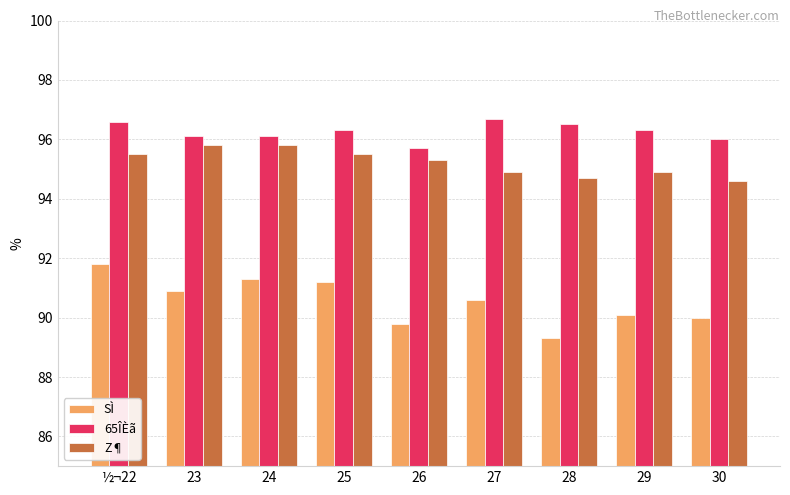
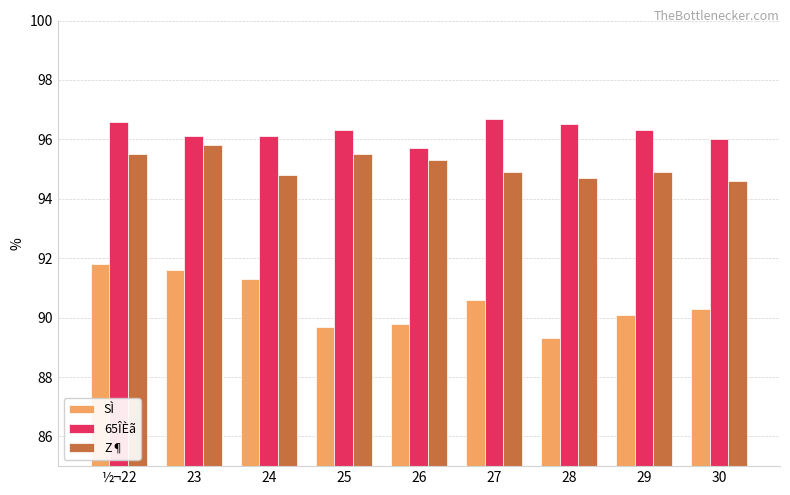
  {
    "SÌ": {
      "½¬22": 91.8,
-     "23": 90.9,
+     "23": 91.6,
      "24": 91.3,
-     "25": 91.2,
+     "25": 89.7,
      "26": 89.8,
      "27": 90.6,
      "28": 89.3,
      "29": 90.1,
-     "30": 90.0
+     "30": 90.3
    },
    "65ÎÈã": {
      "½¬22": 96.6,
      "23": 96.1,
      "24": 96.1,
      "25": 96.3,
      "26": 95.7,
      "27": 96.7,
      "28": 96.5,
      "29": 96.3,
      "30": 96.0
    },
    "Z¶": {
      "½¬22": 95.5,
      "23": 95.8,
-     "24": 95.8,
+     "24": 94.8,
      "25": 95.5,
      "26": 95.3,
      "27": 94.9,
      "28": 94.7,
      "29": 94.9,
      "30": 94.6
    }
  }
